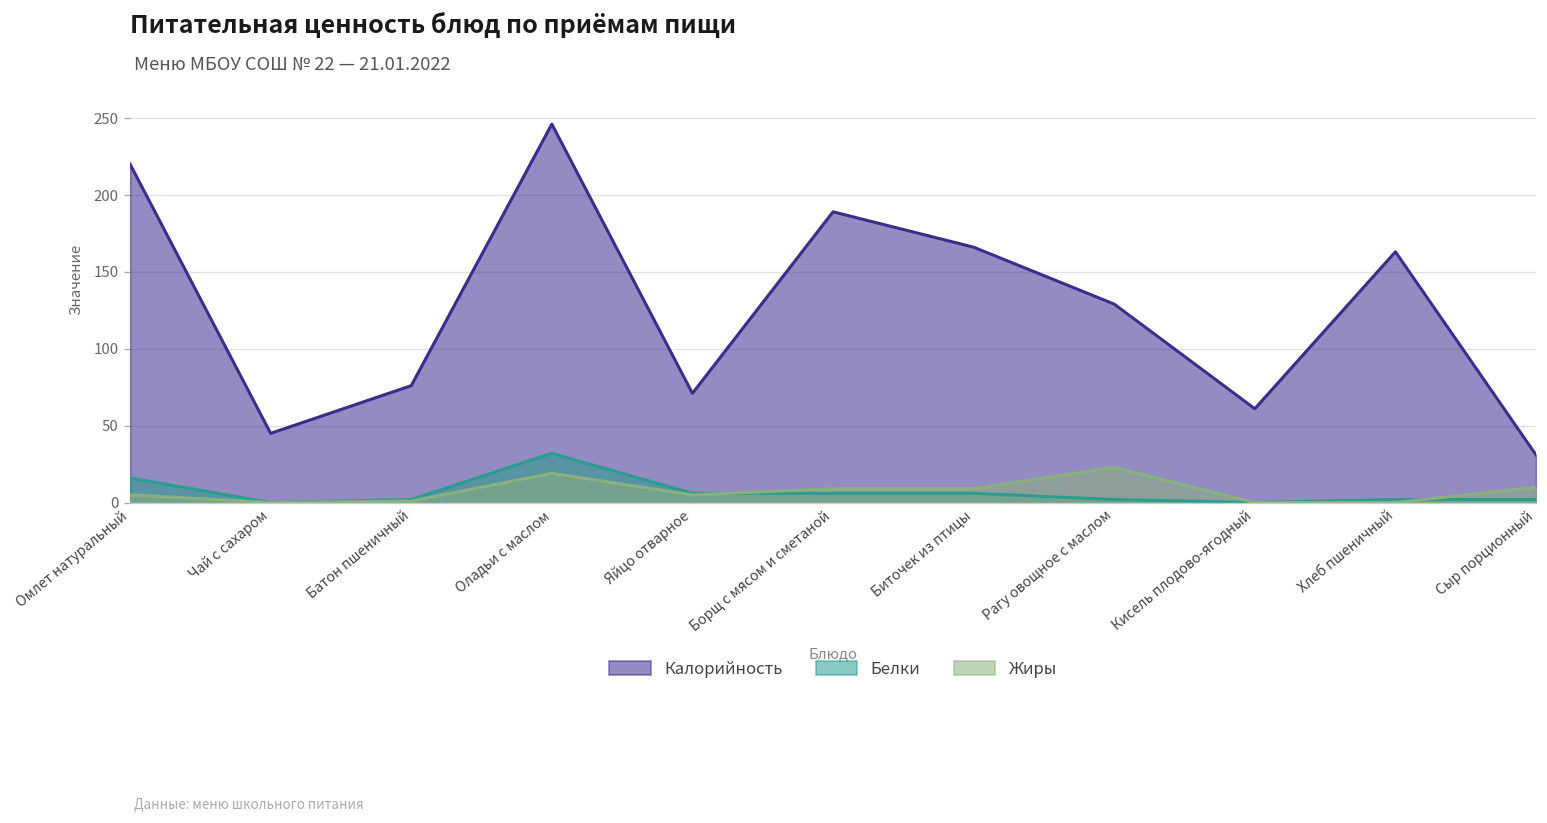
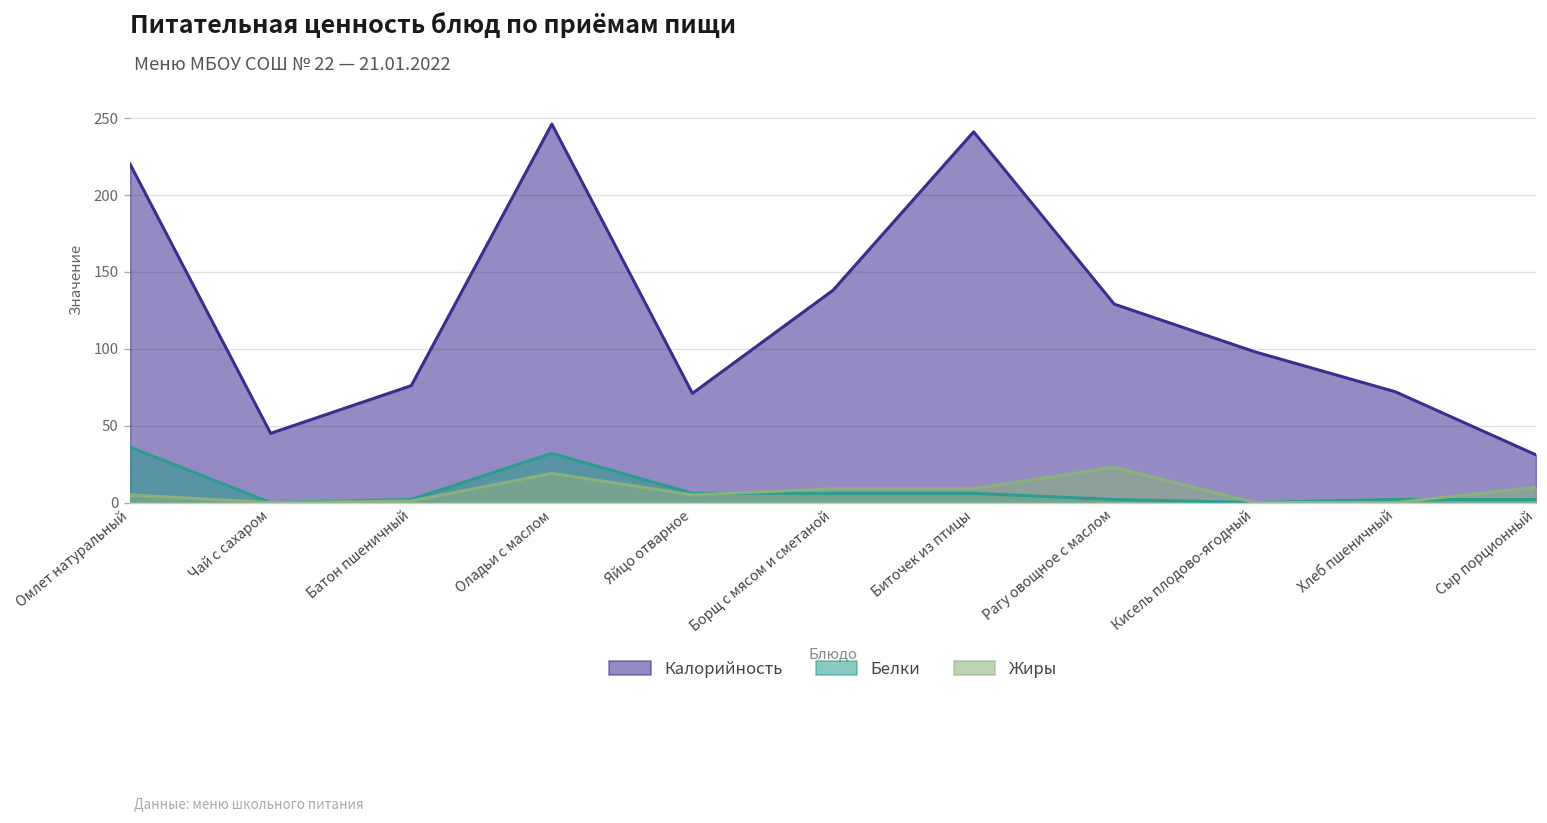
  {
    "Калорийность": {
      "Омлет натуральный": 220,
      "Чай с сахаром": 45,
      "Батон пшеничный": 76,
      "Оладьи с маслом": 246,
      "Яйцо отварное": 71,
-     "Борщ с мясом и сметаной": 189,
-     "Биточек из птицы": 166,
+     "Борщ с мясом и сметаной": 138,
+     "Биточек из птицы": 241,
      "Рагу овощное с маслом": 129,
-     "Кисель плодово-ягодный": 61,
-     "Хлеб пшеничный": 163,
+     "Кисель плодово-ягодный": 98,
+     "Хлеб пшеничный": 72,
      "Сыр порционный": 31
    },
    "Белки": {
-     "Омлет натуральный": 16,
+     "Омлет натуральный": 36,
      "Оладьи с маслом": 32,
      "Борщ с мясом и сметаной": 6,
      "Биточек из птицы": 6,
      "Рагу овощное с маслом": 2,
      "Хлеб пшеничный": 2,
      "Сыр порционный": 2
    },
    "Жиры": {
      "Омлет натуральный": 5,
      "Оладьи с маслом": 19,
      "Борщ с мясом и сметаной": 9,
      "Биточек из птицы": 9,
      "Рагу овощное с маслом": 23,
      "Хлеб пшеничный": 0,
      "Сыр порционный": 10
    }
  }
